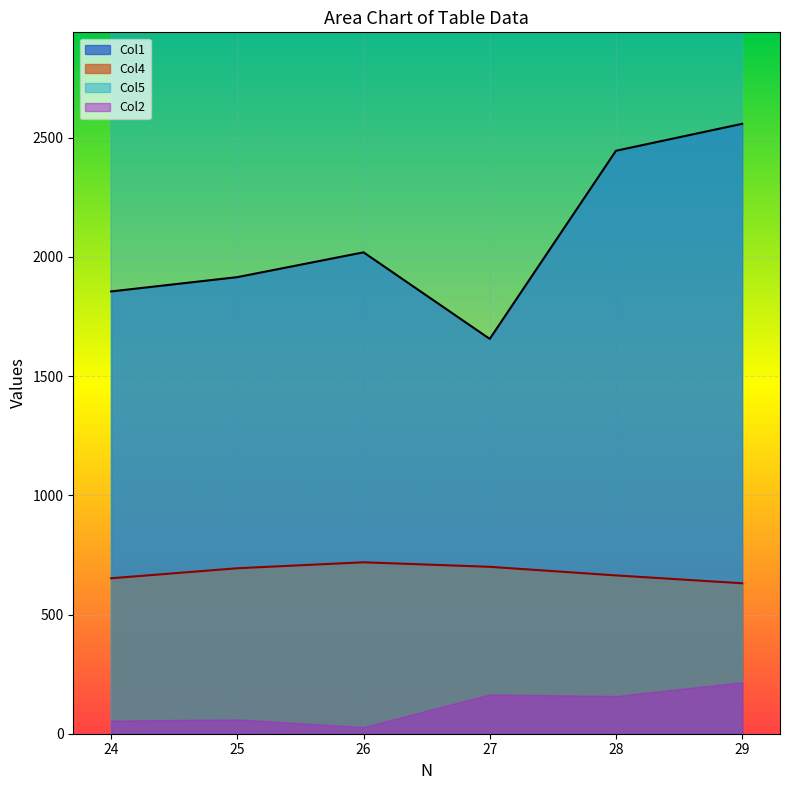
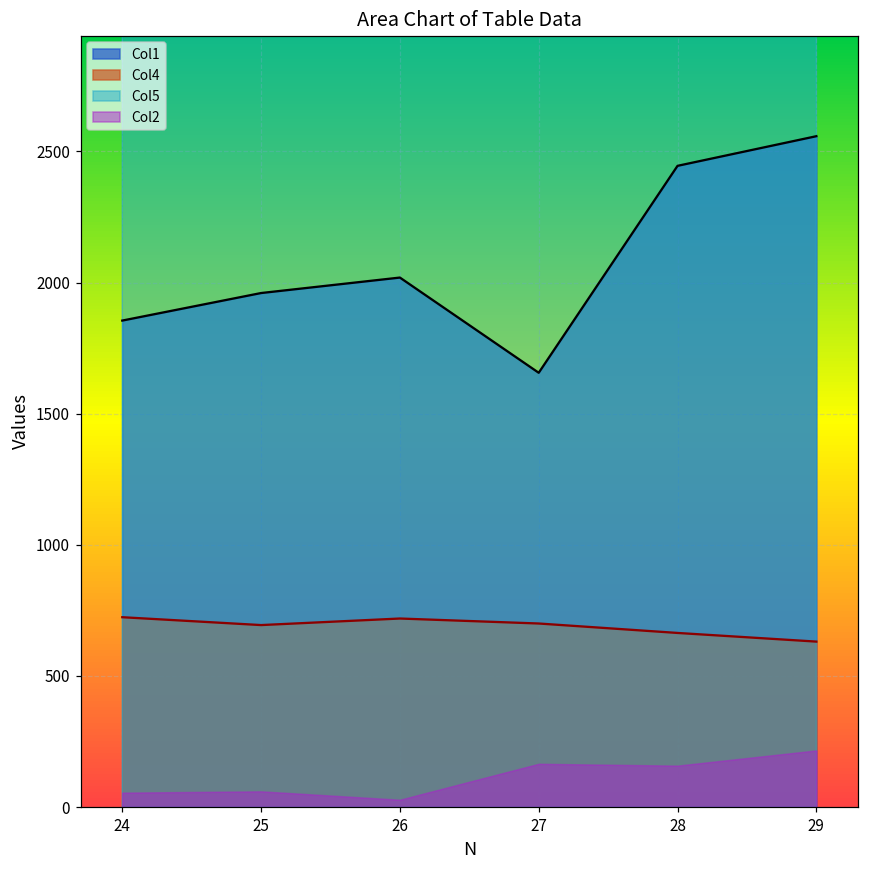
  {
    "Col1": {
      "24": 1860,
-     "25": 1920,
+     "25": 1960,
      "26": 2020,
      "27": 1660,
      "28": 2450,
      "29": 2560
    },
    "Col4": {
-     "24": 650,
+     "24": 720,
      "25": 690,
      "26": 720,
      "27": 700,
      "28": 660,
      "29": 630
    },
    "Col2": {
      "24": 60,
      "25": 60,
      "26": 30,
      "27": 170,
      "28": 160,
      "29": 220
    }
  }
